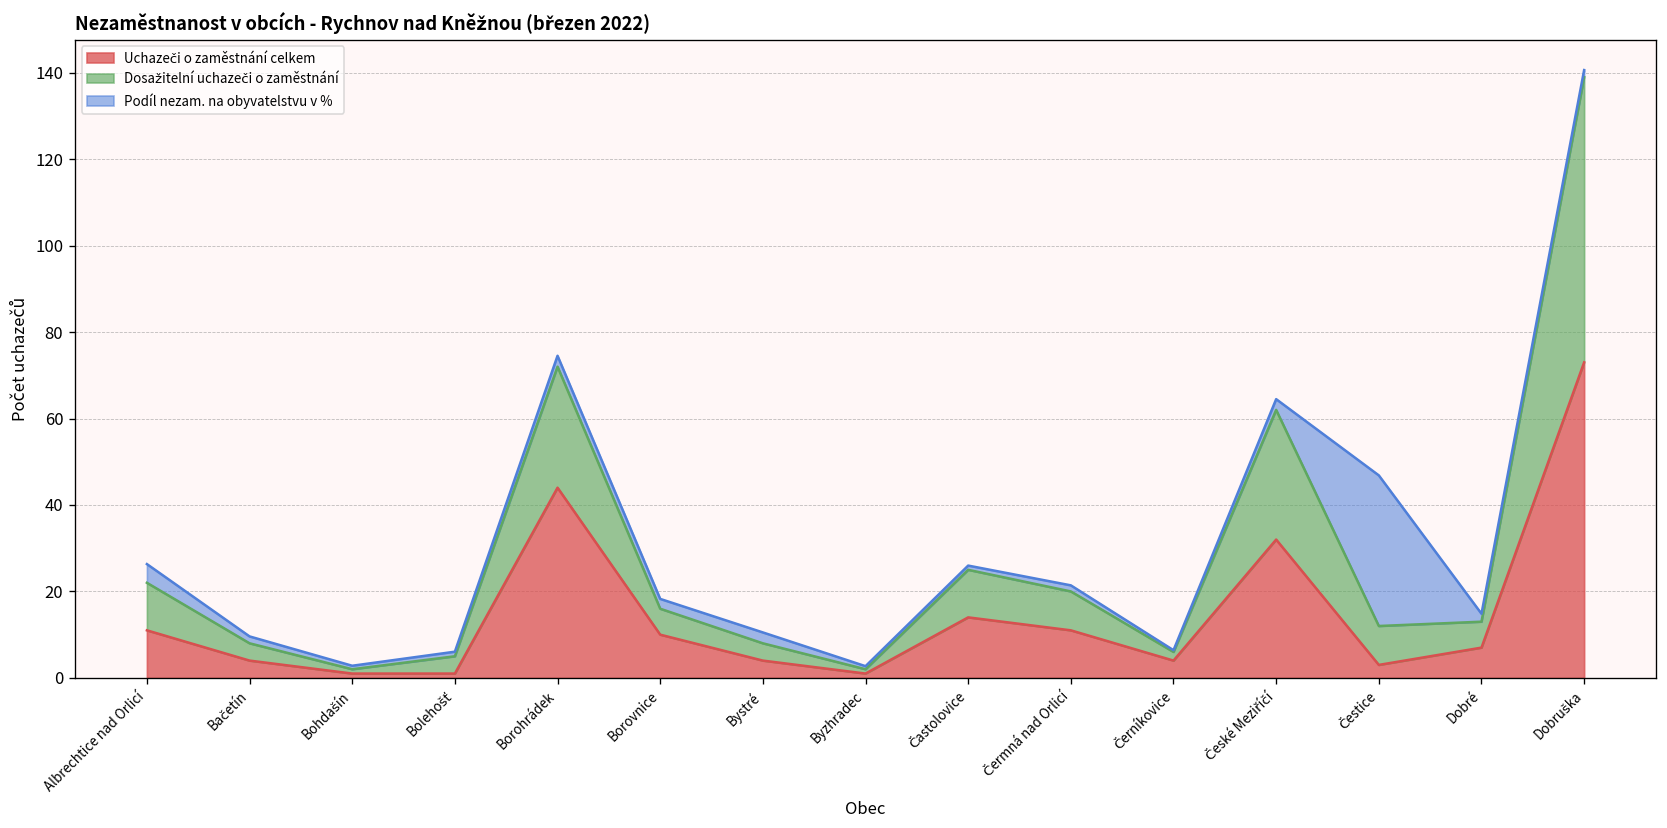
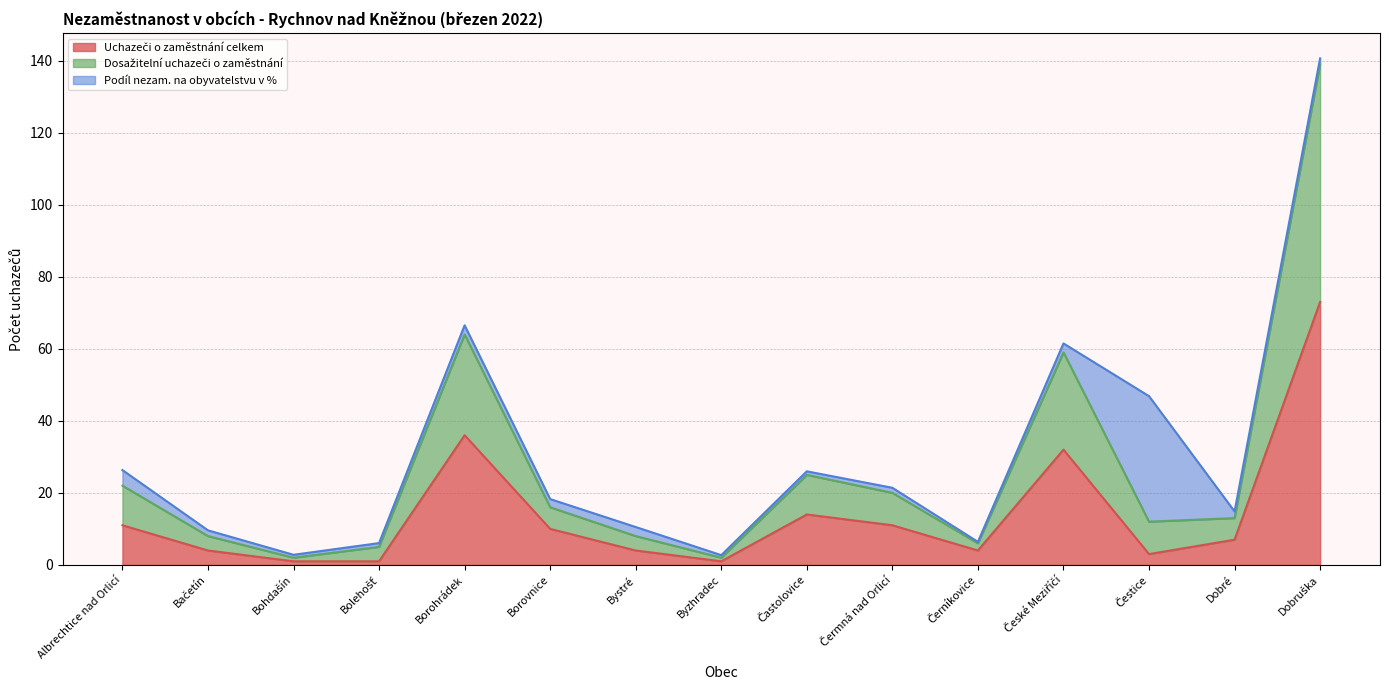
  {
    "Uchazeči o zaměstnání celkem": {
      "Albrechtice nad Orlicí": 11,
      "Bačetín": 4,
      "Bohdašín": 1,
      "Bolehošť": 1,
-     "Borohrádek": 44,
+     "Borohrádek": 36,
      "Borovnice": 10,
      "Bystré": 4,
      "Byzhradec": 1,
      "Častolovice": 14,
      "Čermná nad Orlicí": 11,
      "Černíkovice": 4,
      "České Meziříčí": 32,
      "Čestice": 3,
      "Dobré": 7,
      "Dobruška": 73
    },
    "Dosažitelní uchazeči o zaměstnání": {
      "Albrechtice nad Orlicí": 11,
      "Bačetín": 4,
      "Bohdašín": 1,
      "Bolehošť": 4,
      "Borohrádek": 28,
      "Borovnice": 6,
      "Bystré": 4,
      "Byzhradec": 1,
      "Častolovice": 11,
      "Čermná nad Orlicí": 9,
-     "České Meziříčí": 30,
+     "České Meziříčí": 27,
      "Čestice": 9,
      "Dobré": 6,
      "Dobruška": 66
    },
    "Podíl nezam. na obyvatelstvu v %": {
      "Albrechtice nad Orlicí": 4,
      "Bačetín": 2,
      "Bohdašín": 1,
      "Bolehošť": 1,
      "Borohrádek": 3,
      "Borovnice": 2,
      "Bystré": 3,
      "Byzhradec": 1,
      "Častolovice": 1,
      "Čermná nad Orlicí": 1,
      "České Meziříčí": 2,
      "Čestice": 35,
      "Dobré": 2,
      "Dobruška": 2
    }
  }
